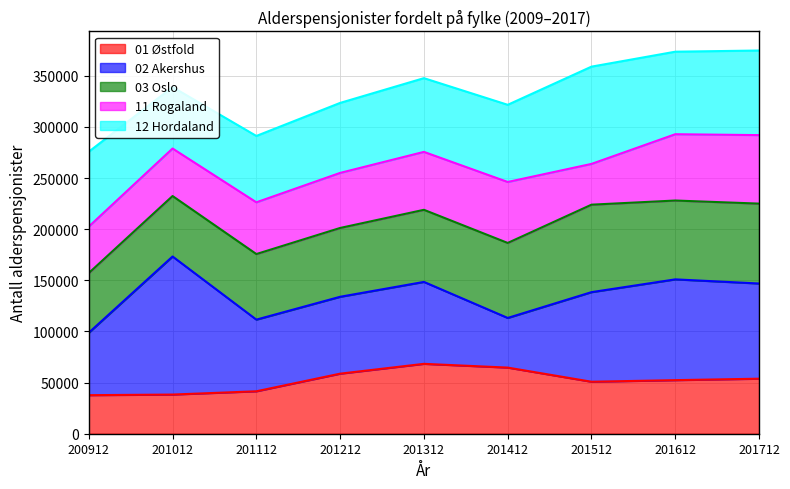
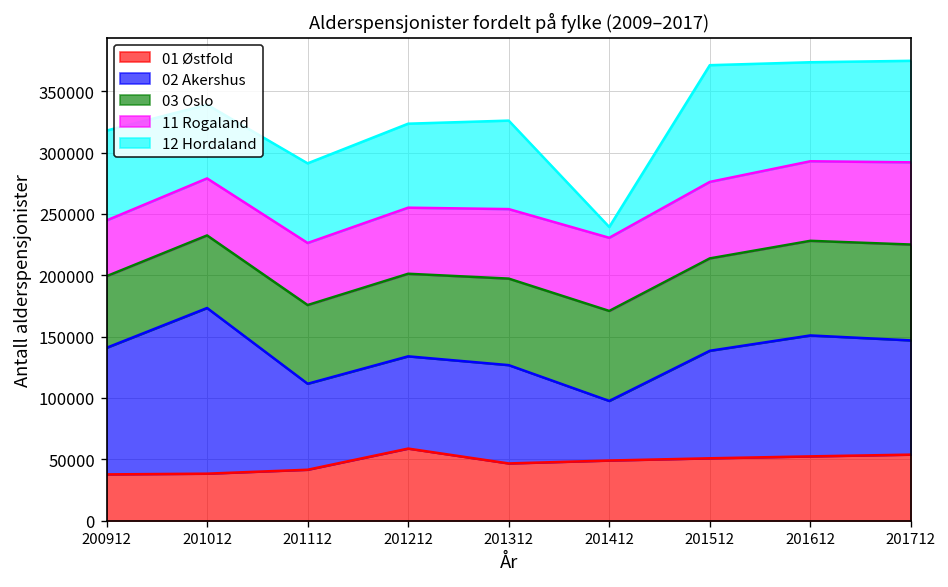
  {
    "01 Østfold": {
      "200912": 38000,
      "201012": 38000,
      "201112": 41000,
      "201212": 59000,
-     "201312": 68000,
-     "201412": 65000,
+     "201312": 47000,
+     "201412": 49000,
      "201512": 51000,
      "201612": 52000,
      "201712": 54000
    },
    "02 Akershus": {
-     "200912": 61000,
+     "200912": 103000,
      "201012": 135000,
      "201112": 70000,
      "201212": 75000,
      "201312": 80000,
      "201412": 49000,
      "201512": 88000,
      "201612": 99000,
      "201712": 93000
    },
    "03 Oslo": {
      "200912": 58000,
      "201012": 59000,
      "201112": 64000,
      "201212": 67000,
      "201312": 71000,
      "201412": 73000,
-     "201512": 86000,
+     "201512": 75000,
      "201612": 77000,
      "201712": 78000
    },
    "11 Rogaland": {
      "200912": 45000,
      "201012": 46000,
      "201112": 51000,
      "201212": 54000,
      "201312": 57000,
      "201412": 60000,
-     "201512": 40000,
+     "201512": 62000,
      "201612": 65000,
      "201712": 67000
    },
    "12 Hordaland": {
      "200912": 73000,
      "201112": 65000,
      "201212": 68000,
      "201312": 72000,
-     "201412": 75000,
+     "201412": 9000,
      "201512": 95000,
      "201612": 81000,
      "201712": 83000
    }
  }
